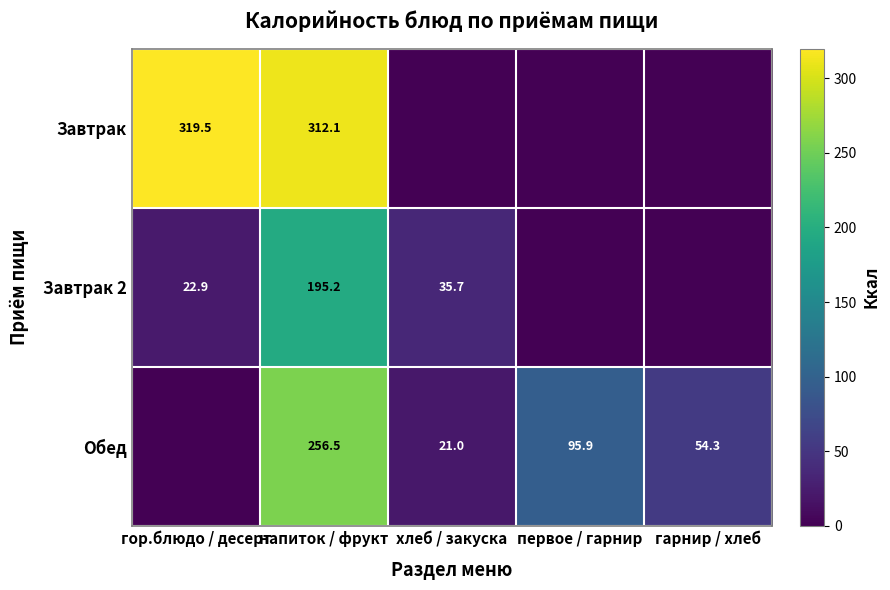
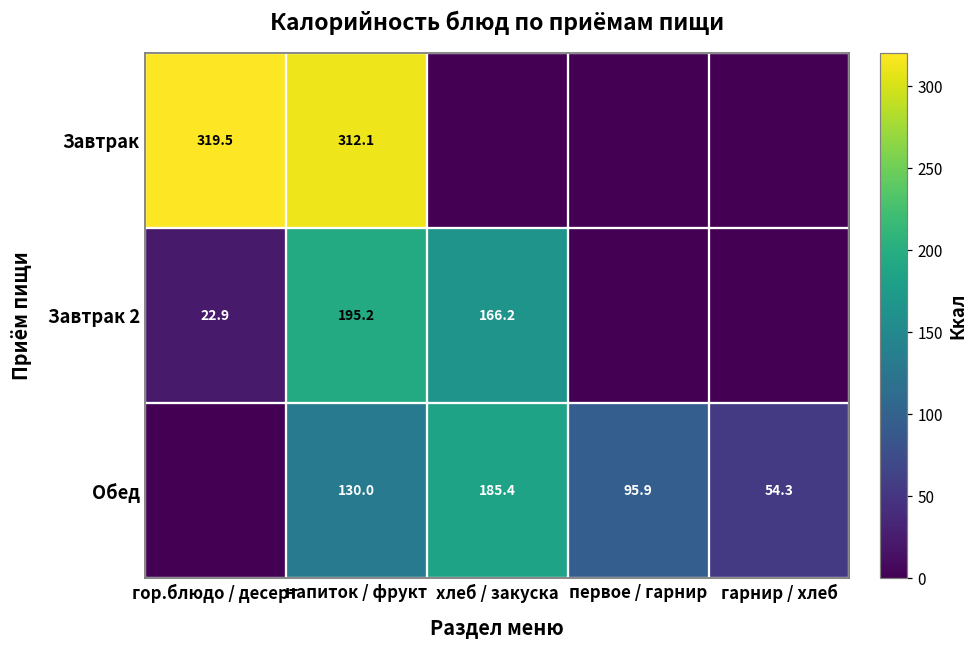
  {
    "Завтрак": {
      "гор.блюдо / десерт": 319.5,
      "напиток / фрукт": 312.1
    },
    "Завтрак 2": {
      "гор.блюдо / десерт": 22.9,
      "напиток / фрукт": 195.2,
-     "хлеб / закуска": 35.7
+     "хлеб / закуска": 166.2
    },
    "Обед": {
-     "напиток / фрукт": 256.5,
-     "хлеб / закуска": 21.0,
+     "напиток / фрукт": 130.0,
+     "хлеб / закуска": 185.4,
      "первое / гарнир": 95.9,
      "гарнир / хлеб": 54.3
    }
  }
